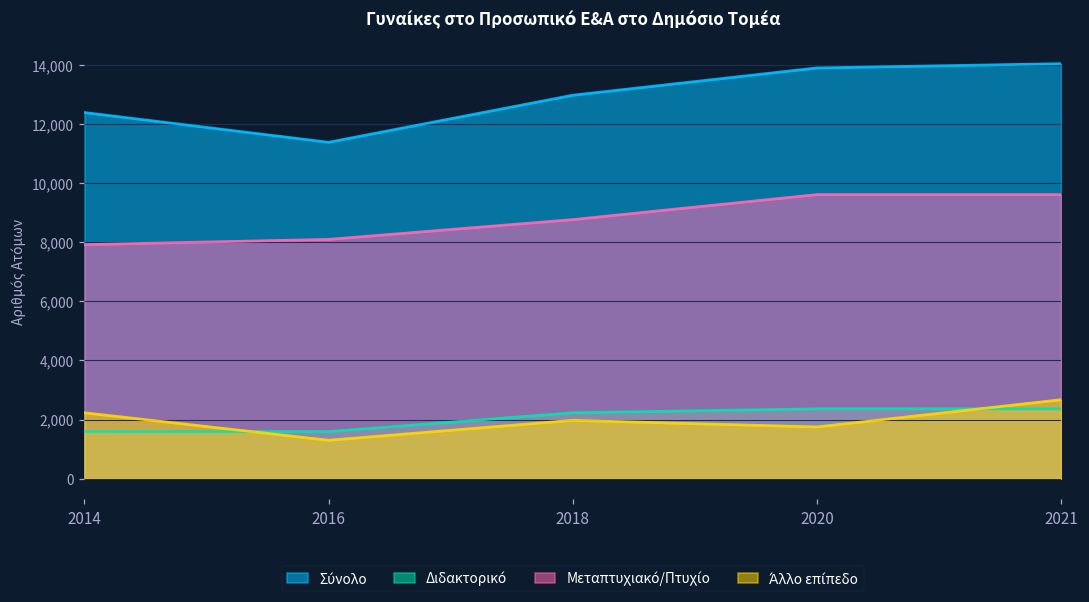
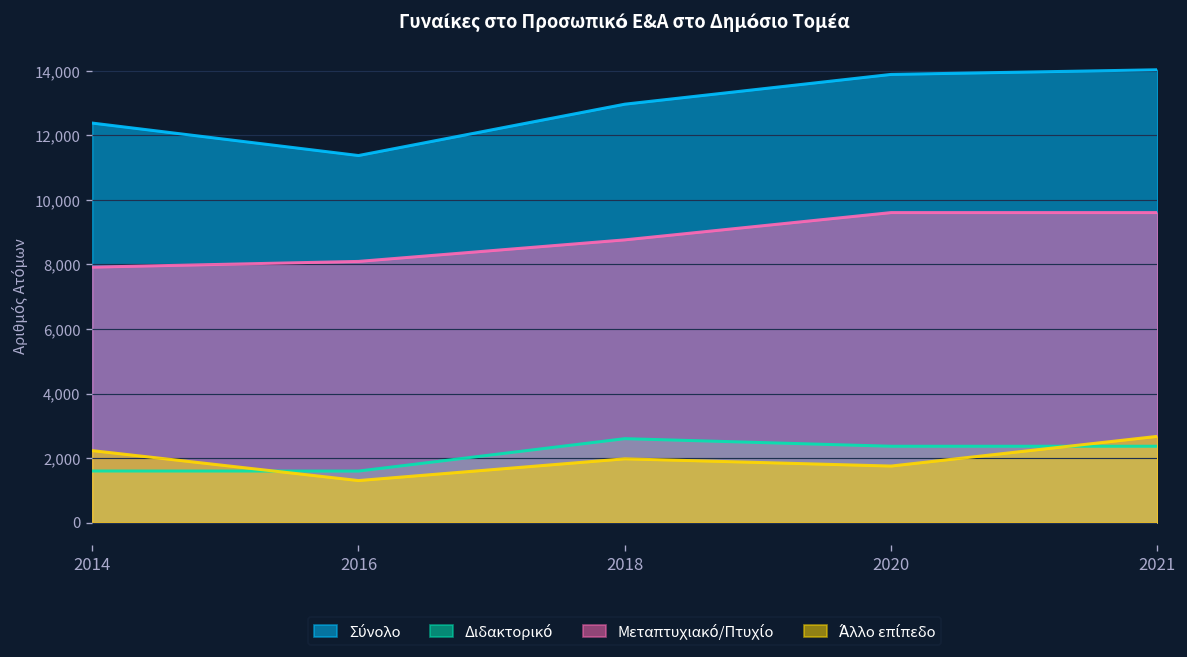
  {
    "Σύνολο": {
      "2014": "12,400",
      "2016": "11,400",
      "2018": "13,000",
      "2020": "13,900",
      "2021": "14,000"
    },
    "Διδακτορικό": {
      "2014": "1,600",
      "2016": "1,600",
-     "2018": "2,200",
+     "2018": "2,600",
      "2020": "2,400",
      "2021": "2,400"
    },
    "Μεταπτυχιακό/Πτυχίο": {
      "2014": "7,900",
      "2016": "8,100",
      "2018": "8,800",
      "2020": "9,600",
      "2021": "9,600"
    },
    "Άλλο επίπεδο": {
      "2014": "2,200",
      "2016": "1,300",
      "2018": "2,000",
      "2020": "1,800",
      "2021": "2,700"
    }
  }
